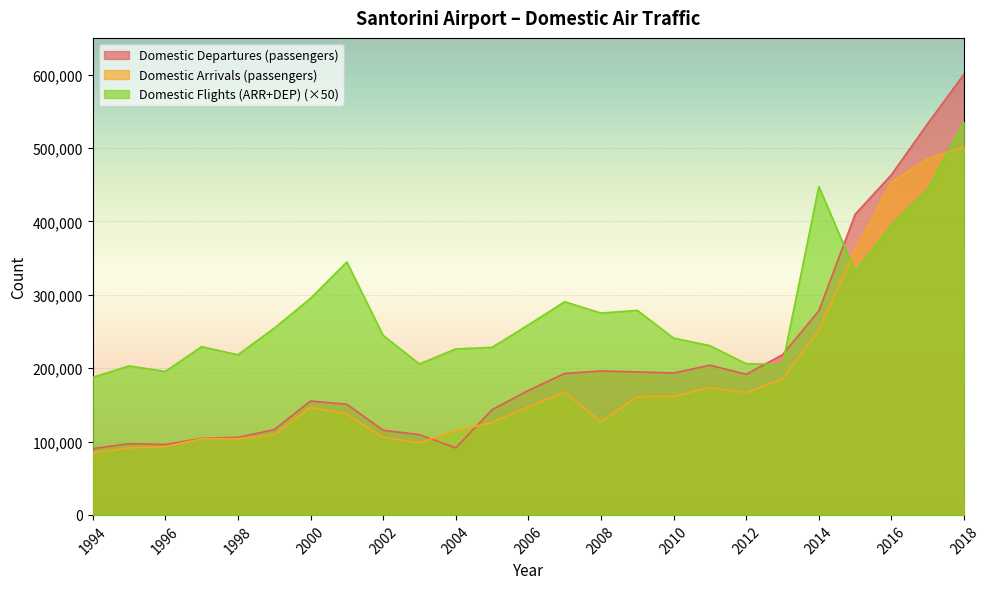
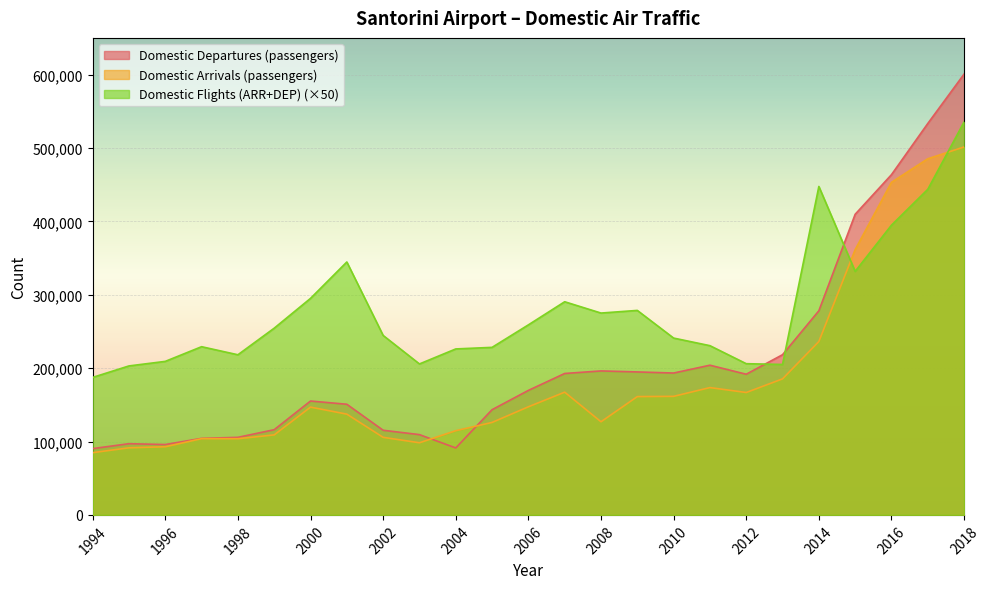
  {
    "Domestic Departures (passengers)": {
      "1994": "90,000",
      "2000": "160,000",
      "2002": "120,000",
      "2004": "90,000",
      "2006": "170,000",
      "2008": "200,000",
      "2010": "190,000",
      "2012": "190,000",
      "2014": "280,000",
      "2016": "460,000",
      "2018": "600,000"
    },
    "Domestic Arrivals (passengers)": {
      "1994": "80,000",
      "2000": "150,000",
      "2002": "110,000",
      "2004": "110,000",
      "2006": "150,000",
      "2008": "130,000",
      "2010": "160,000",
      "2012": "170,000",
-     "2014": "250,000",
+     "2014": "240,000",
      "2016": "450,000",
      "2018": "500,000"
    },
    "Domestic Flights (ARR+DEP) (×50)": {
      "1994": "190,000",
-     "1996": "200,000",
+     "1996": "210,000",
      "1998": "220,000",
      "2000": "300,000",
      "2002": "240,000",
      "2004": "230,000",
      "2006": "260,000",
      "2008": "280,000",
      "2010": "240,000",
      "2012": "210,000",
      "2014": "450,000",
      "2016": "390,000",
      "2018": "540,000"
    }
  }
